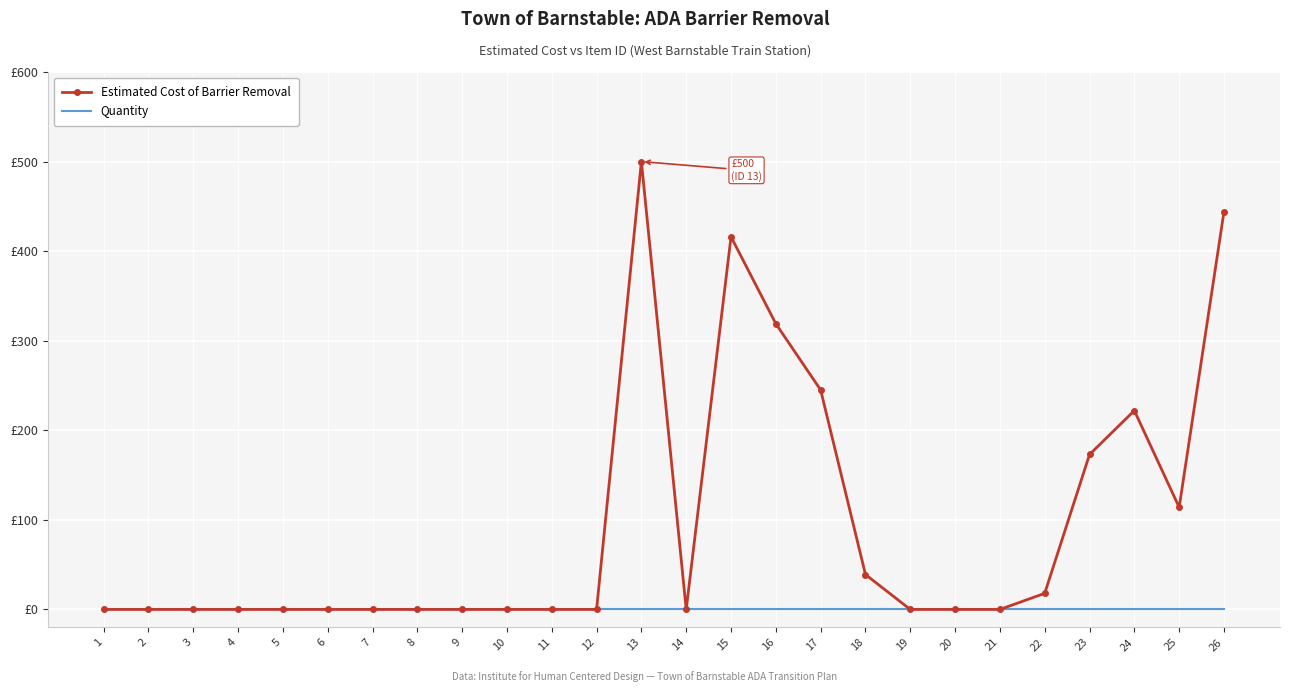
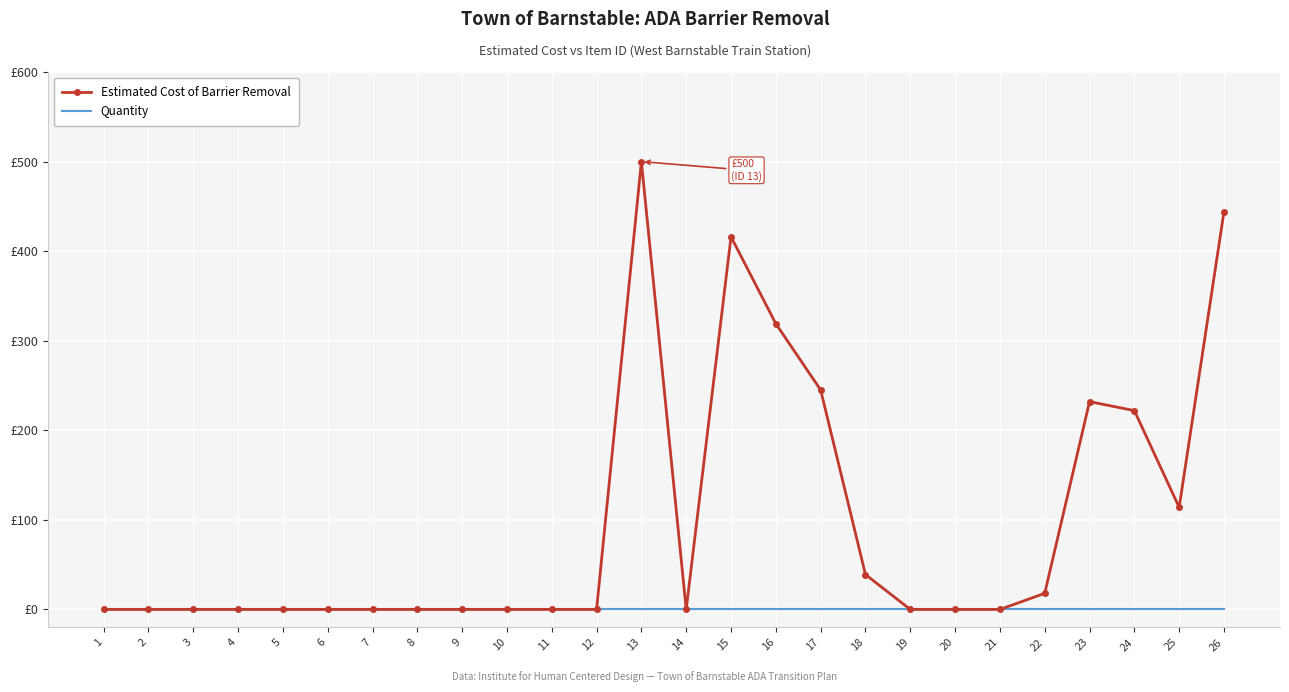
  {
    "Estimated Cost of Barrier Removal": {
      "15": "£420",
      "16": "£320",
      "17": "£250",
      "18": "£40",
      "22": "£20",
-     "23": "£170",
+     "23": "£230",
      "24": "£220",
      "25": "£110",
      "26": "£440"
    },
    "Quantity": {
      "13": "£0",
      "15": "£0",
      "16": "£0",
      "17": "£0",
      "18": "£0",
      "22": "£0",
      "23": "£0",
      "24": "£0",
      "25": "£0",
      "26": "£0"
    }
  }
